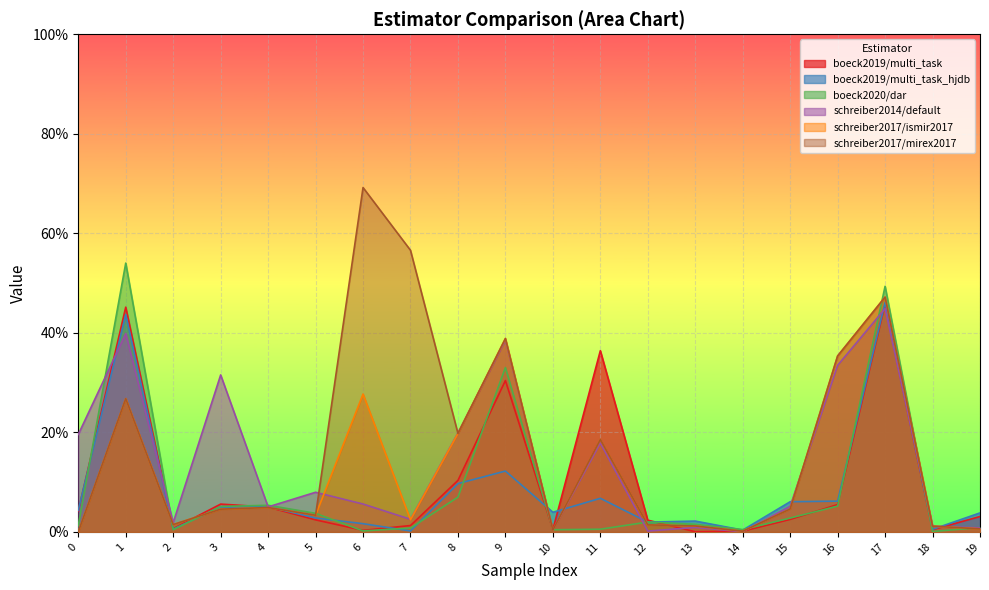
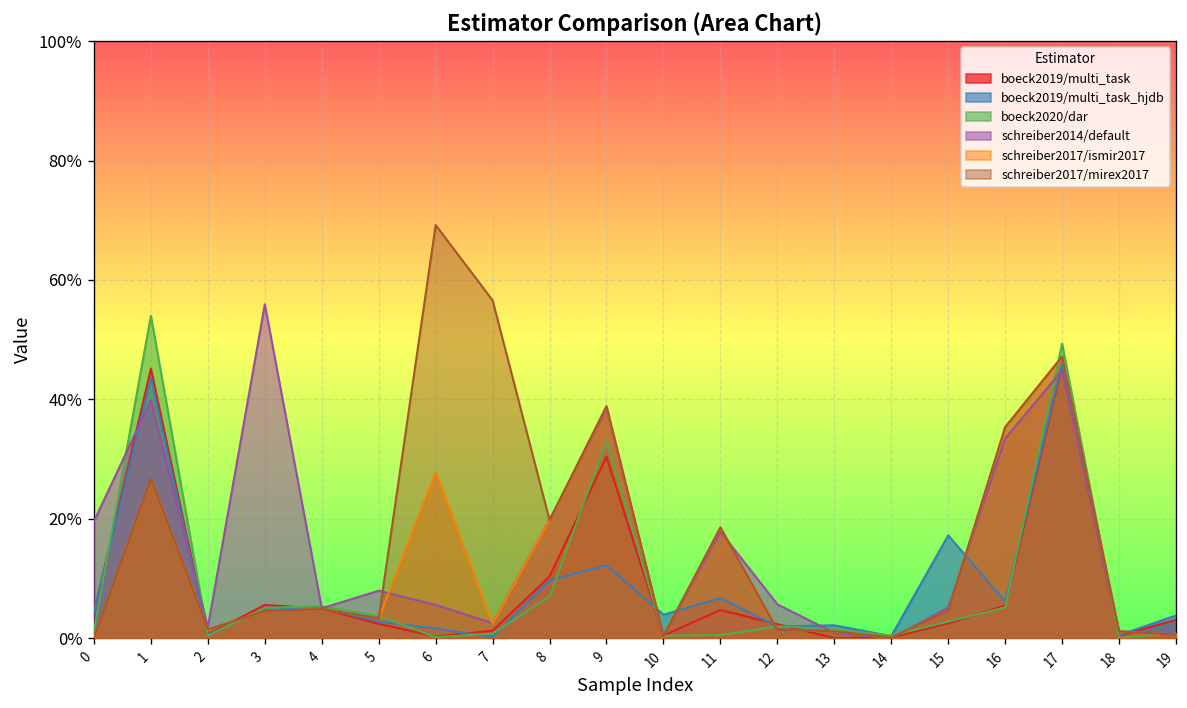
  {
    "boeck2019/multi_task": {
      "1": "45%",
      "8": "10%",
      "9": "30%",
-     "11": "36%",
+     "11": "5%",
      "13": "0%",
      "19": "3%"
    },
    "boeck2019/multi_task_hjdb": {
      "1": "44%",
      "6": "2%",
      "7": "0%",
      "8": "10%",
      "9": "12%",
      "10": "4%",
      "11": "7%",
      "13": "2%",
-     "15": "6%",
+     "15": "17%",
      "16": "6%",
      "19": "4%"
    },
    "boeck2020/dar": {
      "0": "1%",
      "1": "54%",
      "8": "7%",
      "9": "33%",
      "11": "1%",
      "17": "49%"
    },
    "schreiber2014/default": {
      "0": "20%",
      "1": "40%",
-     "3": "32%",
+     "3": "56%",
      "5": "8%",
      "6": "6%",
      "11": "18%",
-     "12": "0%",
+     "12": "6%",
      "15": "5%",
      "16": "33%",
      "17": "45%"
    },
    "schreiber2017/ismir2017": {
      "6": "28%"
    },
    "schreiber2017/mirex2017": {
      "6": "69%",
      "7": "57%"
    }
  }
